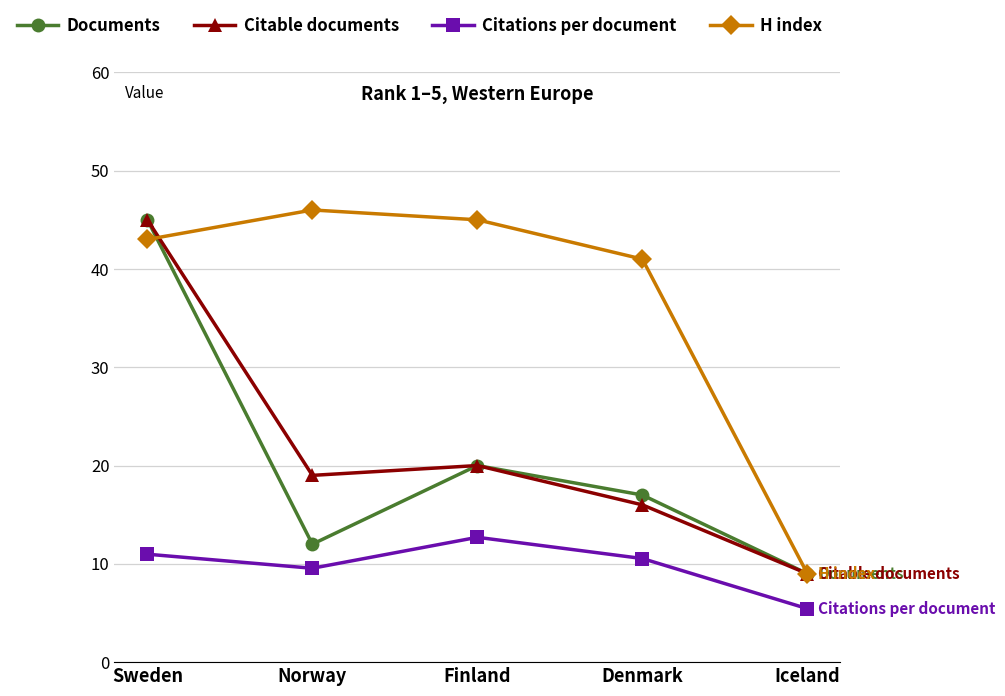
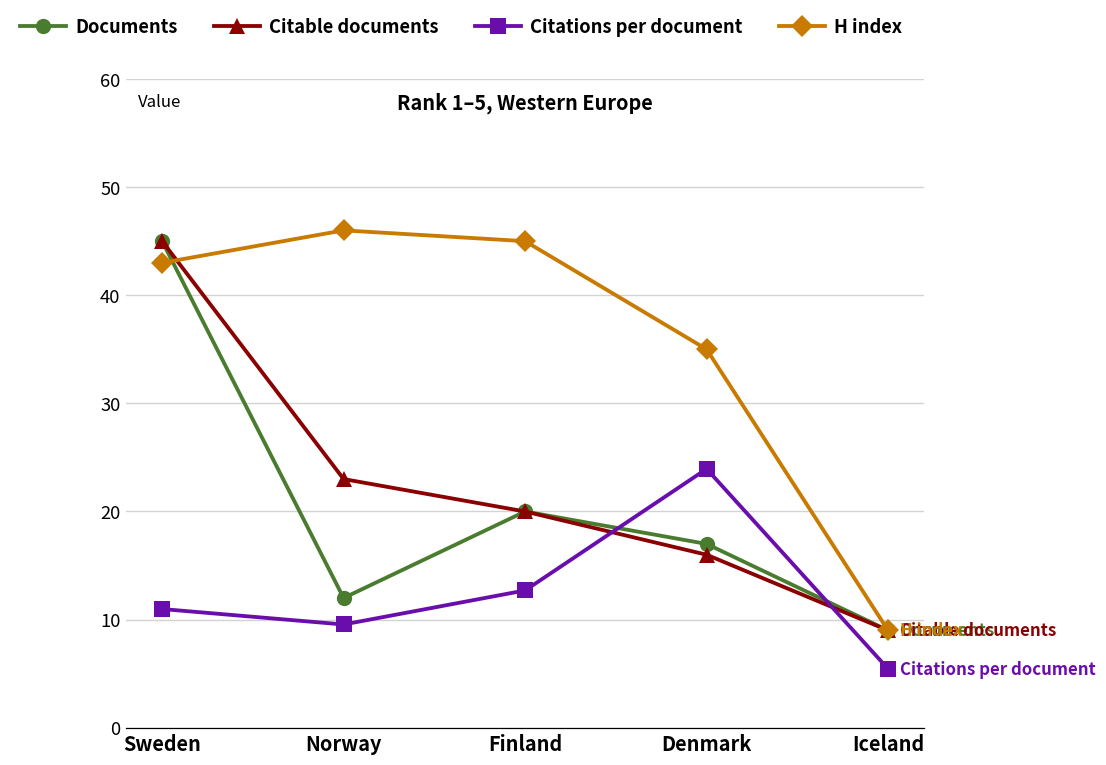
  {
    "Documents": {
      "Norway": 12,
      "Denmark": 17
    },
    "Citable documents": {
-     "Norway": 19,
+     "Norway": 23,
      "Denmark": 16
    },
    "Citations per document": {
      "Sweden": 11,
      "Norway": 10,
      "Finland": 13,
-     "Denmark": 11,
+     "Denmark": 24,
      "Iceland": 5
    },
    "H index": {
      "Sweden": 43,
      "Norway": 46,
      "Finland": 45,
-     "Denmark": 41
+     "Denmark": 35
    }
  }
